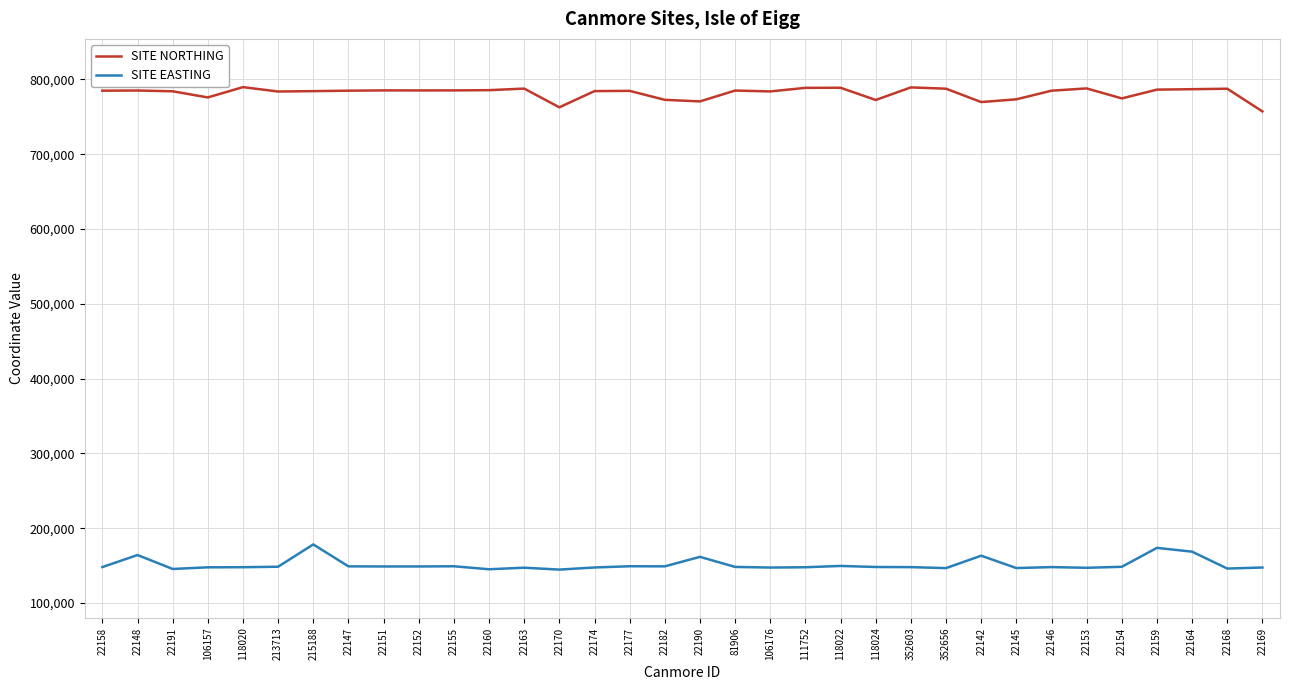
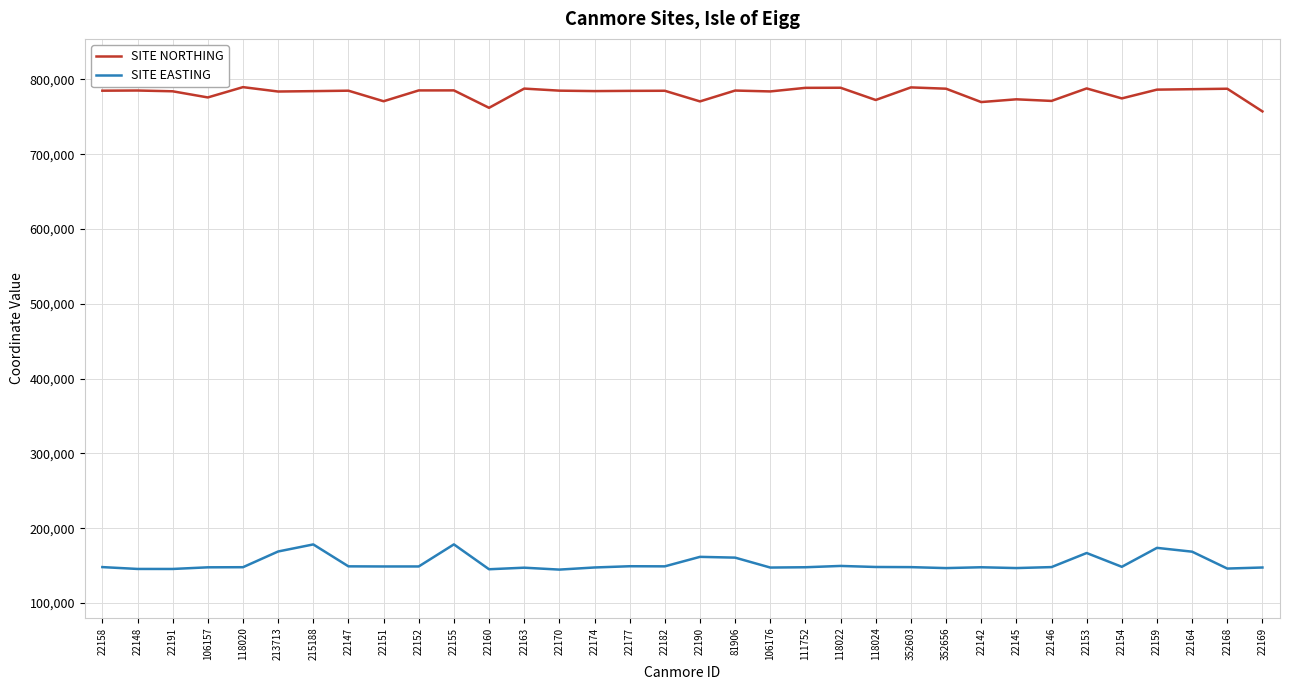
  {
    "SITE NORTHING": {
      "22158": "790,000",
      "22148": "790,000",
      "22191": "780,000",
      "106157": "780,000",
      "118020": "790,000",
      "213713": "780,000",
      "215188": "780,000",
      "22147": "790,000",
-     "22151": "790,000",
+     "22151": "770,000",
      "22152": "790,000",
      "22155": "790,000",
-     "22160": "790,000",
+     "22160": "760,000",
      "22163": "790,000",
-     "22170": "760,000",
+     "22170": "790,000",
      "22174": "780,000",
      "22177": "780,000",
-     "22182": "770,000",
+     "22182": "780,000",
      "22190": "770,000",
      "81906": "790,000",
      "106176": "780,000",
      "111752": "790,000",
      "118022": "790,000",
      "118024": "770,000",
      "352603": "790,000",
      "352656": "790,000",
      "22142": "770,000",
      "22145": "770,000",
-     "22146": "790,000",
+     "22146": "770,000",
      "22153": "790,000",
      "22154": "770,000",
      "22159": "790,000",
      "22164": "790,000",
      "22168": "790,000",
      "22169": "760,000"
    },
    "SITE EASTING": {
      "22158": "150,000",
-     "22148": "160,000",
+     "22148": "150,000",
      "22191": "150,000",
      "106157": "150,000",
      "118020": "150,000",
-     "213713": "150,000",
+     "213713": "170,000",
      "215188": "180,000",
      "22147": "150,000",
      "22151": "150,000",
      "22152": "150,000",
-     "22155": "150,000",
+     "22155": "180,000",
      "22160": "150,000",
      "22163": "150,000",
      "22170": "140,000",
      "22174": "150,000",
      "22177": "150,000",
      "22182": "150,000",
      "22190": "160,000",
-     "81906": "150,000",
+     "81906": "160,000",
      "106176": "150,000",
      "111752": "150,000",
      "118022": "150,000",
      "118024": "150,000",
      "352603": "150,000",
      "352656": "150,000",
-     "22142": "160,000",
+     "22142": "150,000",
      "22145": "150,000",
      "22146": "150,000",
-     "22153": "150,000",
+     "22153": "170,000",
      "22154": "150,000",
      "22159": "170,000",
      "22164": "170,000",
      "22168": "150,000",
      "22169": "150,000"
    }
  }
